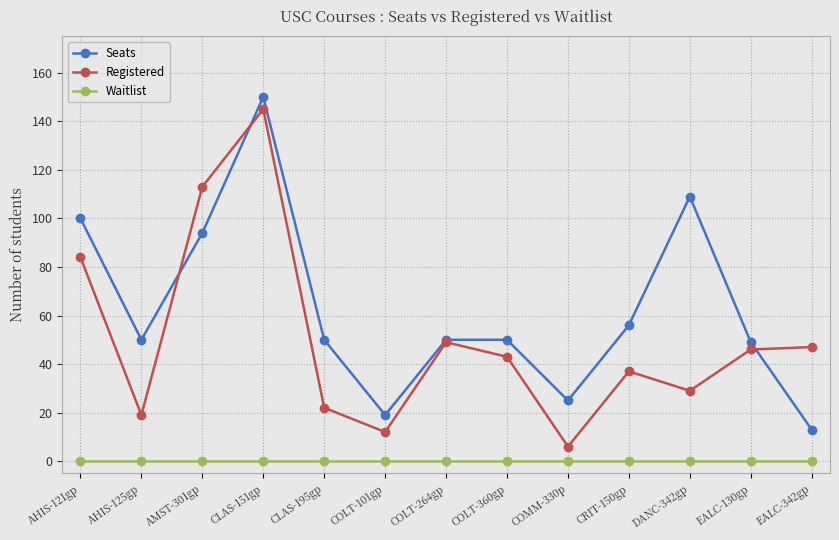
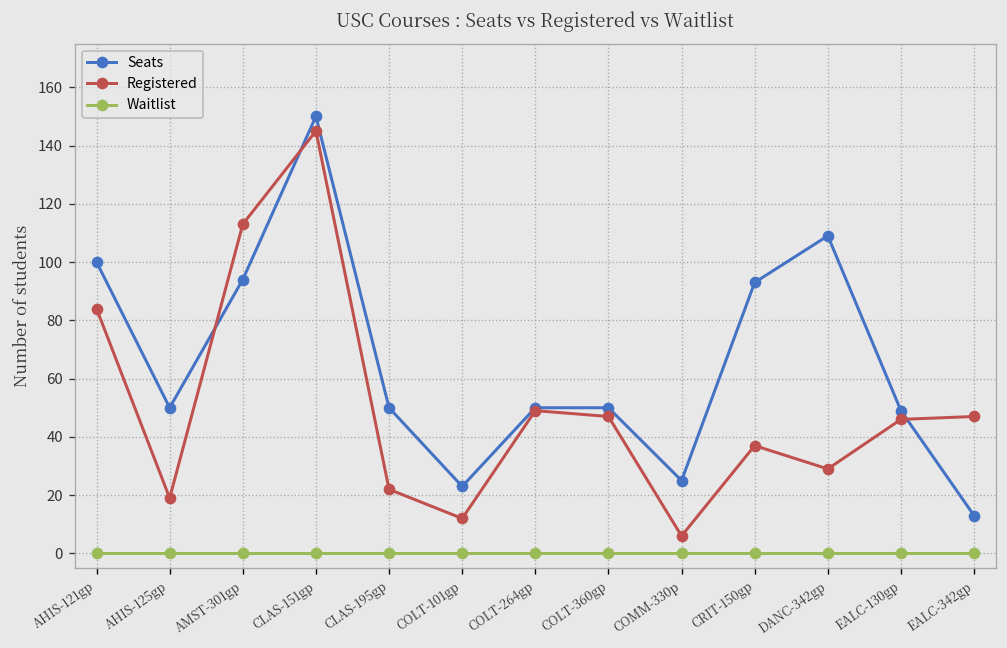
  {
    "Seats": {
      "AHIS-121gp": 100,
      "AHIS-125gp": 50,
      "AMST-301gp": 94,
      "CLAS-151gp": 150,
      "CLAS-195gp": 50,
-     "COLT-101gp": 19,
+     "COLT-101gp": 23,
      "COLT-360gp": 50,
      "COMM-330p": 25,
-     "CRIT-150gp": 56,
+     "CRIT-150gp": 93,
      "DANC-342gp": 109,
      "EALC-130gp": 49,
      "EALC-342gp": 13
    },
    "Registered": {
      "AHIS-121gp": 84,
      "AHIS-125gp": 19,
      "AMST-301gp": 113,
      "CLAS-151gp": 145,
      "CLAS-195gp": 22,
      "COLT-101gp": 12,
-     "COLT-360gp": 43,
+     "COLT-360gp": 47,
      "COMM-330p": 6,
      "CRIT-150gp": 37,
      "DANC-342gp": 29,
      "EALC-130gp": 46,
      "EALC-342gp": 47
    },
    "Waitlist": {
      "AHIS-121gp": 0,
      "AHIS-125gp": 0,
      "AMST-301gp": 0,
      "CLAS-151gp": 0,
      "CLAS-195gp": 0,
      "COLT-101gp": 0,
      "COLT-264gp": 0,
      "COLT-360gp": 0,
      "COMM-330p": 0,
      "CRIT-150gp": 0,
      "DANC-342gp": 0,
      "EALC-130gp": 0,
      "EALC-342gp": 0
    }
  }
